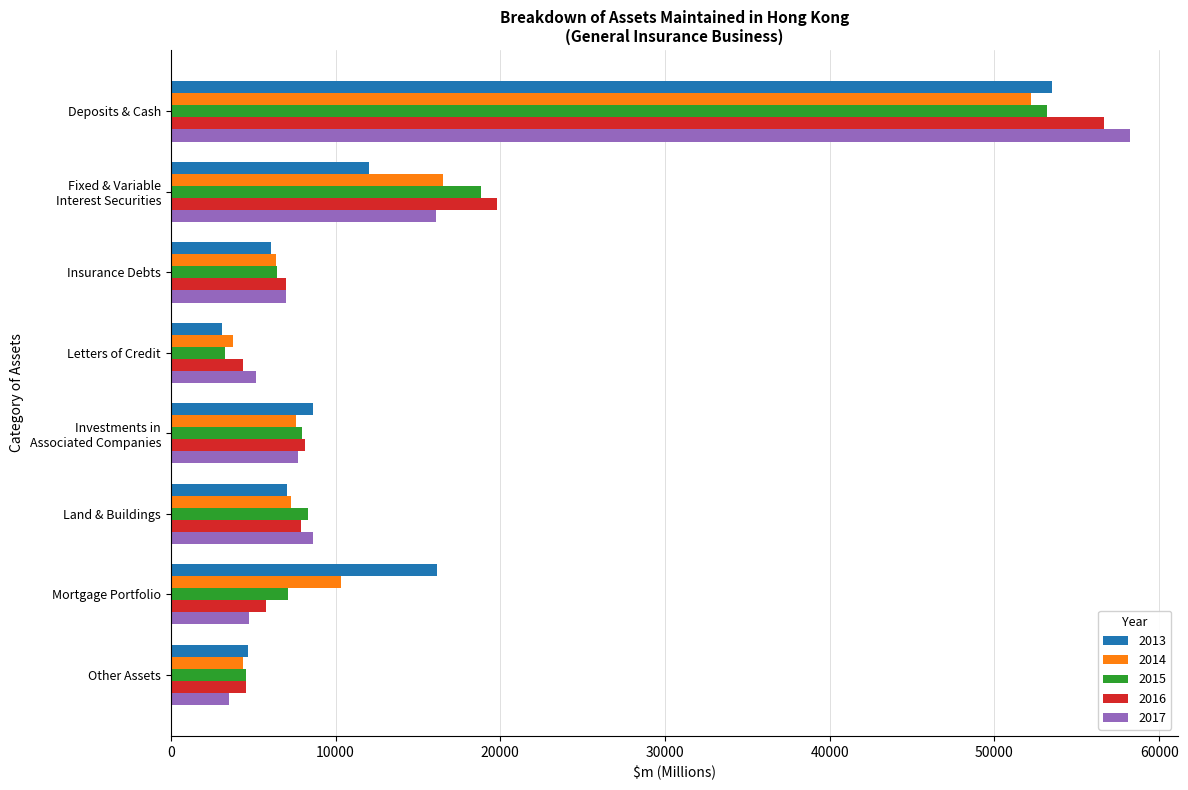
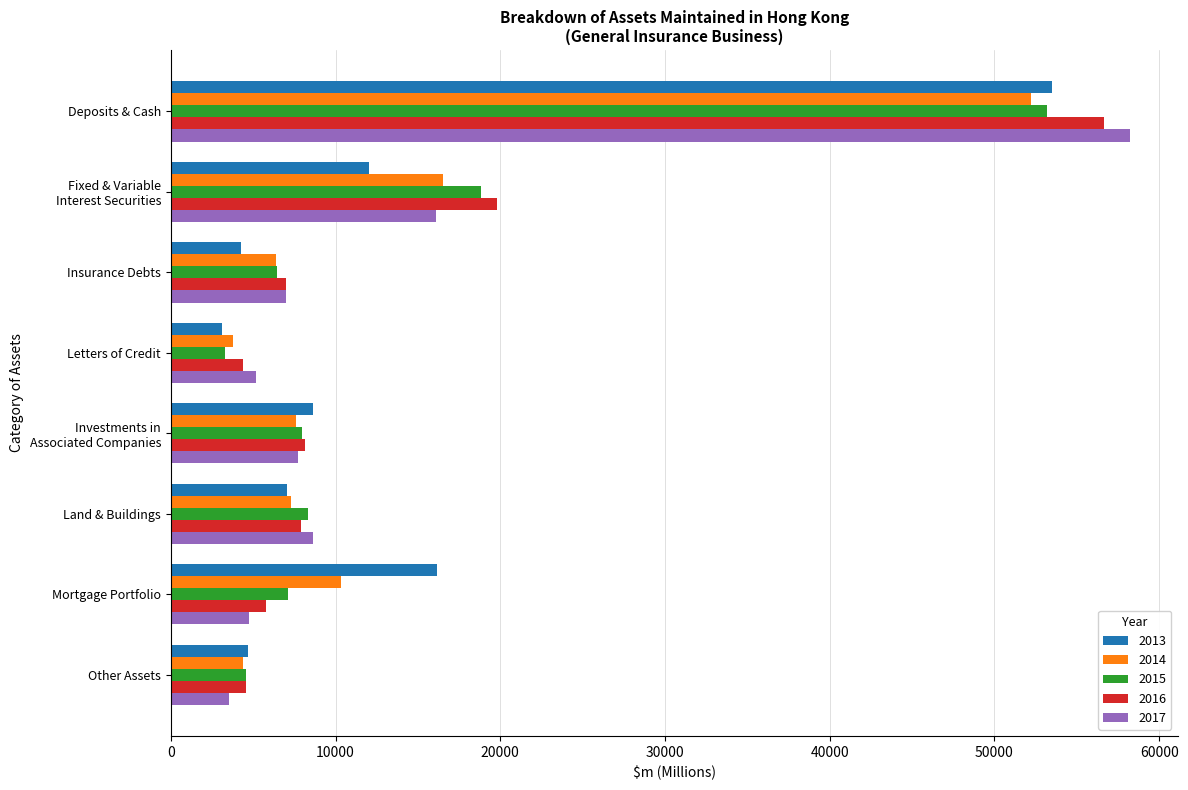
  {
    "2013": {
      "Deposits & Cash": 53500,
      "Fixed & Variable Interest Securities": 12000,
-     "Insurance Debts": 6100,
+     "Insurance Debts": 4200,
      "Letters of Credit": 3100,
      "Investments in Associated Companies": 8600,
      "Land & Buildings": 7100,
      "Mortgage Portfolio": 16100,
      "Other Assets": 4700
    },
    "2014": {
      "Deposits & Cash": 52200,
      "Fixed & Variable Interest Securities": 16500,
      "Insurance Debts": 6400,
      "Letters of Credit": 3800,
      "Investments in Associated Companies": 7600,
      "Land & Buildings": 7300,
      "Mortgage Portfolio": 10400,
      "Other Assets": 4400
    },
    "2015": {
      "Deposits & Cash": 53200,
      "Fixed & Variable Interest Securities": 18900,
      "Insurance Debts": 6500,
      "Letters of Credit": 3300,
      "Investments in Associated Companies": 7900,
      "Land & Buildings": 8300,
      "Mortgage Portfolio": 7100,
      "Other Assets": 4600
    },
    "2016": {
      "Deposits & Cash": 56600,
      "Fixed & Variable Interest Securities": 19800,
      "Insurance Debts": 7000,
      "Letters of Credit": 4400,
      "Investments in Associated Companies": 8100,
      "Land & Buildings": 7900,
      "Mortgage Portfolio": 5800,
      "Other Assets": 4600
    },
    "2017": {
      "Deposits & Cash": 58200,
      "Fixed & Variable Interest Securities": 16100,
      "Insurance Debts": 7000,
      "Letters of Credit": 5200,
      "Investments in Associated Companies": 7700,
      "Land & Buildings": 8600,
      "Mortgage Portfolio": 4800,
      "Other Assets": 3500
    }
  }
